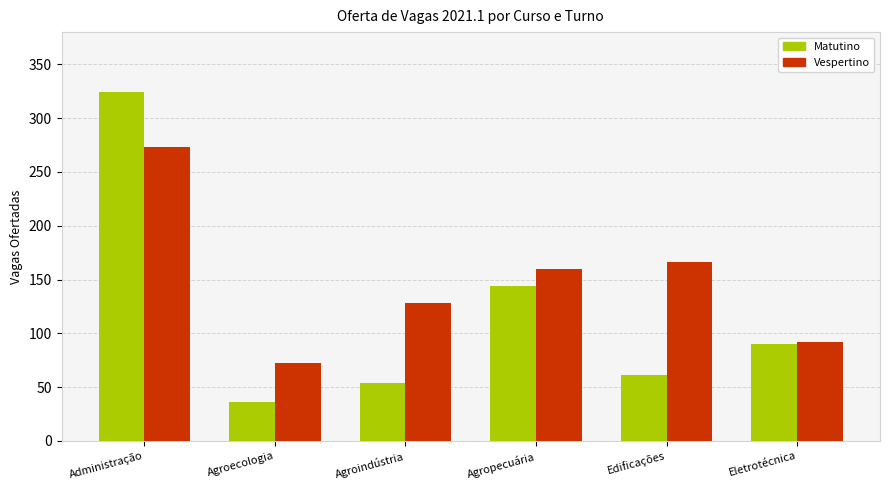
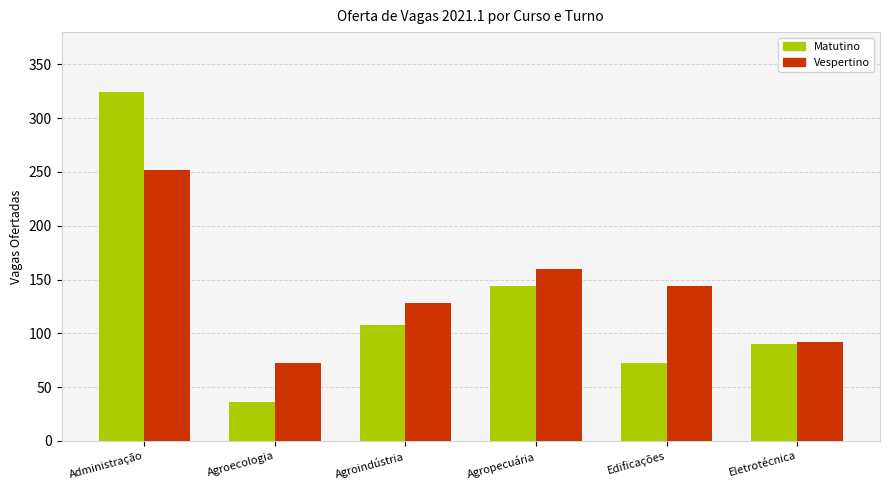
  {
    "Matutino": {
      "Administração": 324,
      "Agroecologia": 36,
-     "Agroindústria": 54,
+     "Agroindústria": 108,
      "Agropecuária": 144,
-     "Edificações": 61,
+     "Edificações": 72,
      "Eletrotécnica": 90
    },
    "Vespertino": {
-     "Administração": 273,
+     "Administração": 252,
      "Agroecologia": 72,
      "Agroindústria": 128,
      "Agropecuária": 160,
-     "Edificações": 166,
+     "Edificações": 144,
      "Eletrotécnica": 92
    }
  }
